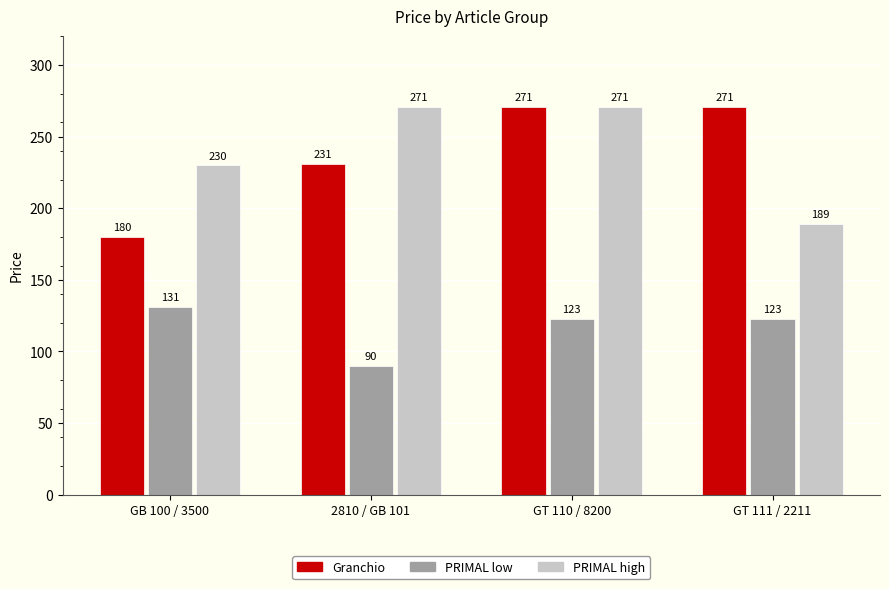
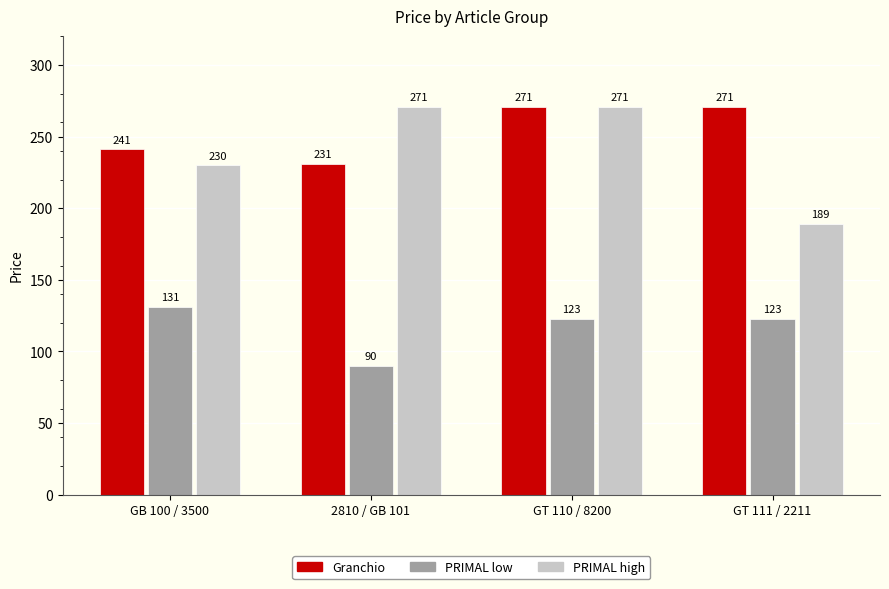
  {
    "Granchio": {
-     "GB 100 / 3500": 180,
+     "GB 100 / 3500": 241,
      "2810 / GB 101": 231,
      "GT 110 / 8200": 271,
      "GT 111 / 2211": 271
    }
  }
